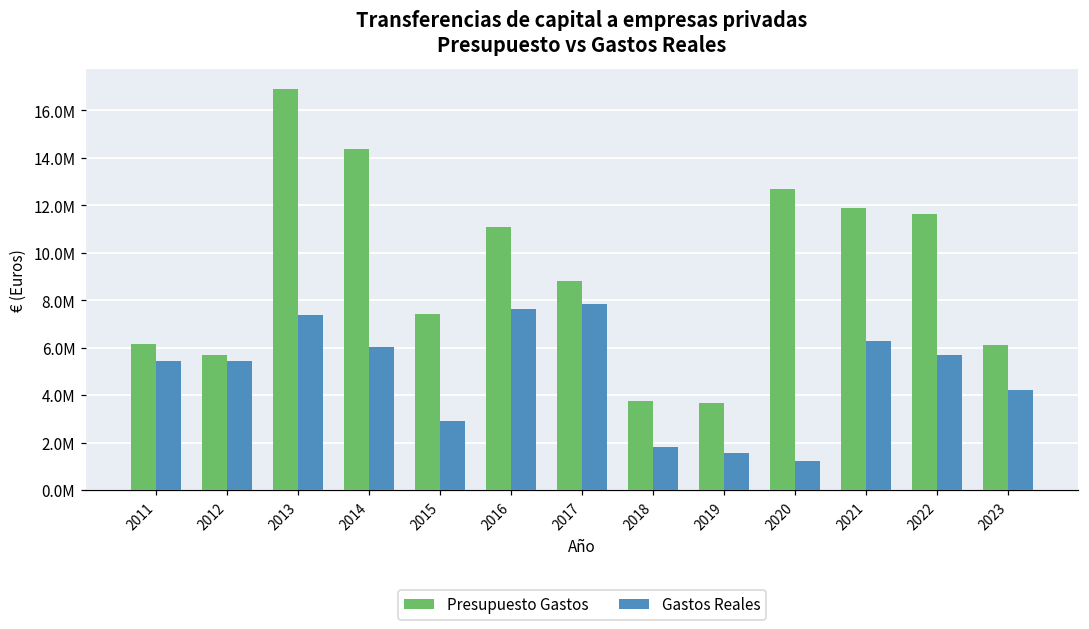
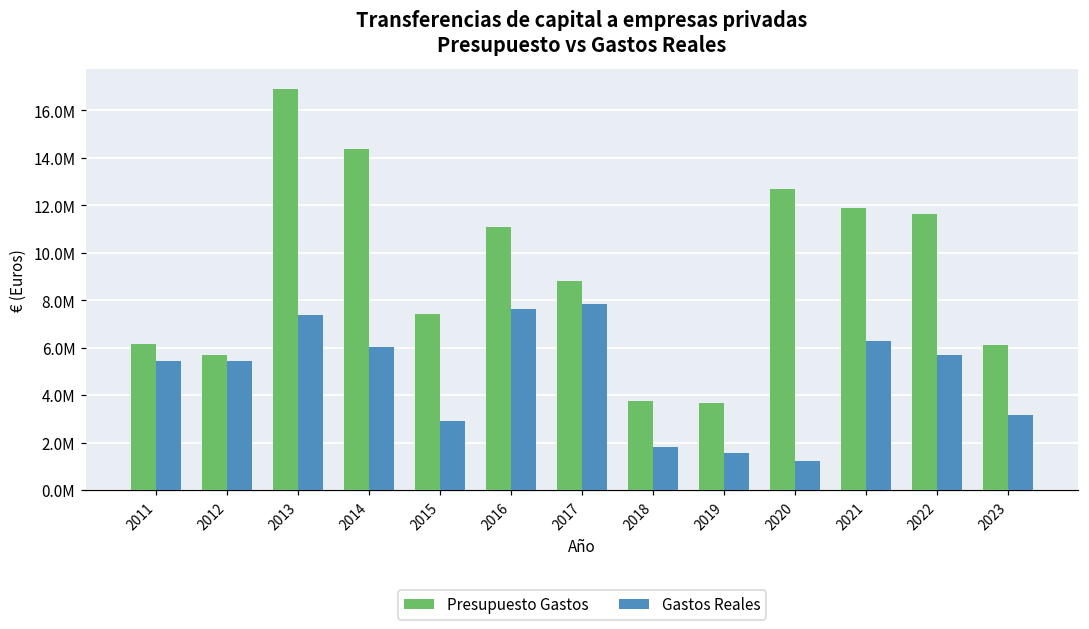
  {
    "Presupuesto Gastos": {
      "2011": 6200000,
      "2012": 5700000,
      "2013": 16900000,
      "2014": 14400000,
      "2015": 7400000,
      "2016": 11100000,
      "2017": 8800000,
      "2018": 3800000,
      "2019": 3700000,
      "2020": 12700000,
      "2021": 11900000,
      "2022": 11600000,
      "2023": 6100000
    },
    "Gastos Reales": {
      "2011": 5400000,
      "2012": 5500000,
      "2013": 7400000,
      "2014": 6000000,
      "2015": 2900000,
      "2016": 7600000,
      "2017": 7900000,
      "2018": 1800000,
      "2019": 1600000,
      "2020": 1200000,
      "2021": 6300000,
      "2022": 5700000,
-     "2023": 4200000
+     "2023": 3200000
    }
  }
